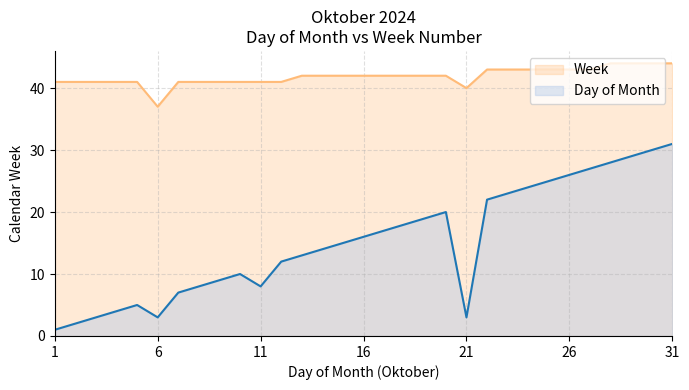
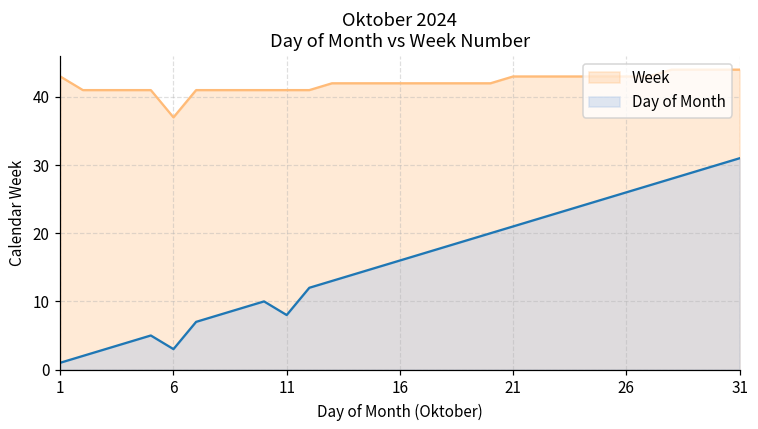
  {
    "Week": {
-     "1": 41,
+     "1": 43,
      "6": 37,
      "11": 41,
      "16": 42,
-     "21": 40,
+     "21": 43,
      "31": 44
    },
    "Day of Month": {
      "1": 1,
      "6": 3,
      "11": 8,
      "16": 16,
-     "21": 3,
+     "21": 21,
      "26": 26,
      "31": 31
    }
  }
